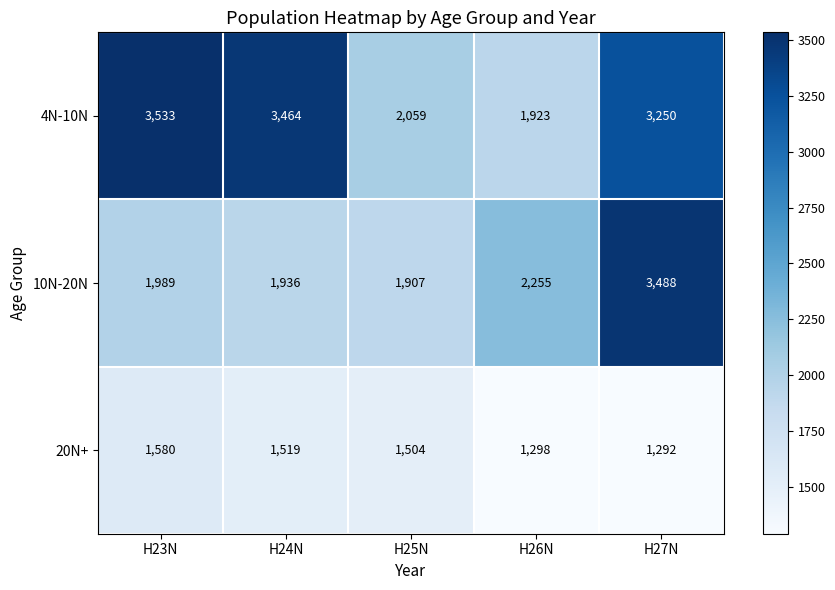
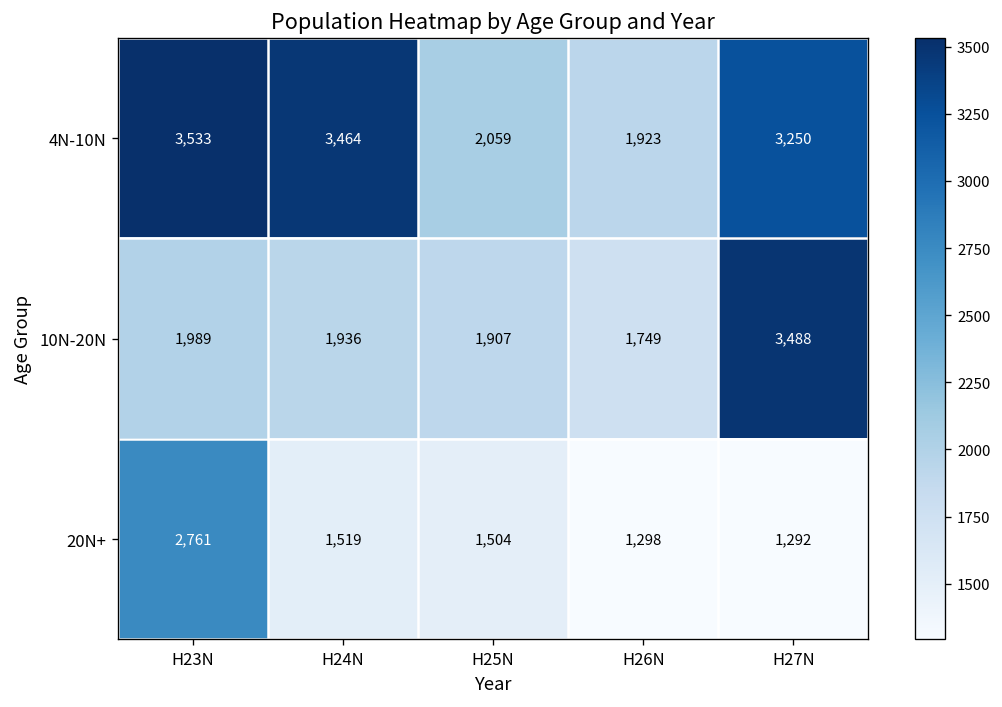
  {
    "4N-10N": {
      "H23N": "3,533",
      "H24N": "3,464",
      "H25N": "2,059",
      "H26N": "1,923",
      "H27N": "3,250"
    },
    "10N-20N": {
      "H23N": "1,989",
      "H24N": "1,936",
      "H25N": "1,907",
-     "H26N": "2,255",
+     "H26N": "1,749",
      "H27N": "3,488"
    },
    "20N+": {
-     "H23N": "1,580",
+     "H23N": "2,761",
      "H24N": "1,519",
      "H25N": "1,504",
      "H26N": "1,298",
      "H27N": "1,292"
    }
  }
